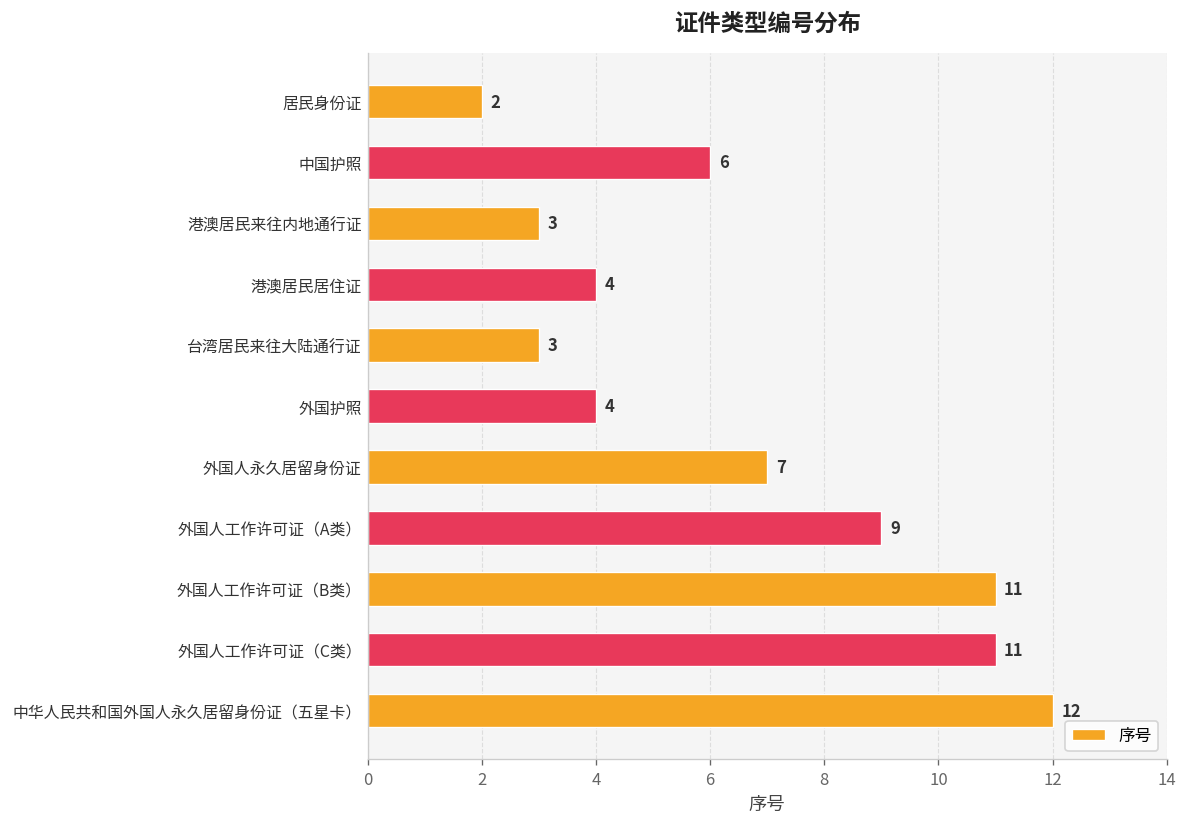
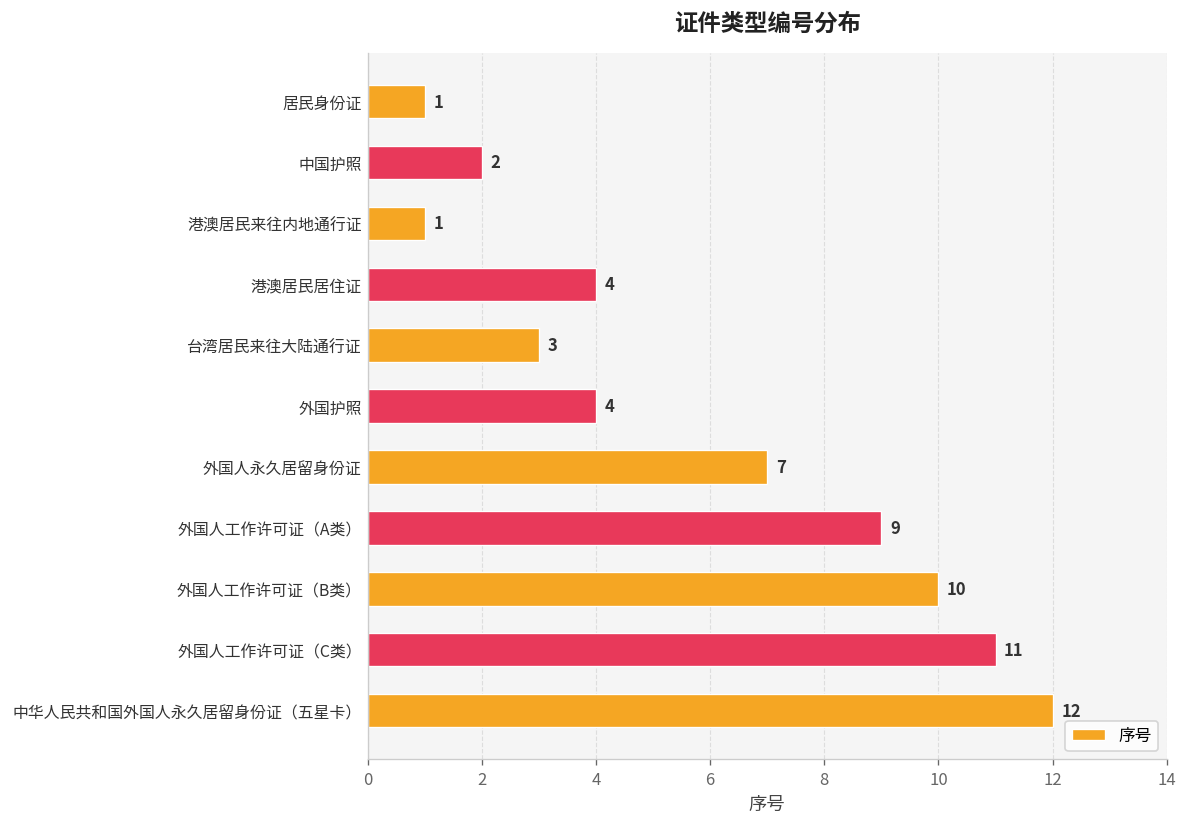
  {
-   "居民身份证": 2,
-   "中国护照": 6,
-   "港澳居民来往内地通行证": 3,
+   "居民身份证": 1,
+   "中国护照": 2,
+   "港澳居民来往内地通行证": 1,
    "港澳居民居住证": 4,
    "台湾居民来往大陆通行证": 3,
    "外国护照": 4,
    "外国人永久居留身份证": 7,
    "外国人工作许可证（A类）": 9,
-   "外国人工作许可证（B类）": 11,
+   "外国人工作许可证（B类）": 10,
    "外国人工作许可证（C类）": 11,
    "中华人民共和国外国人永久居留身份证（五星卡）": 12
  }
